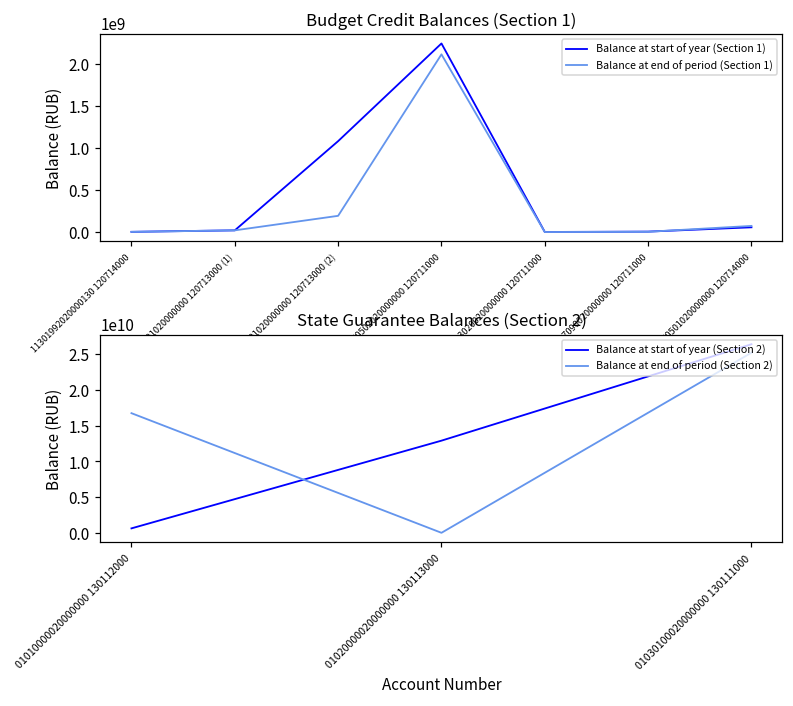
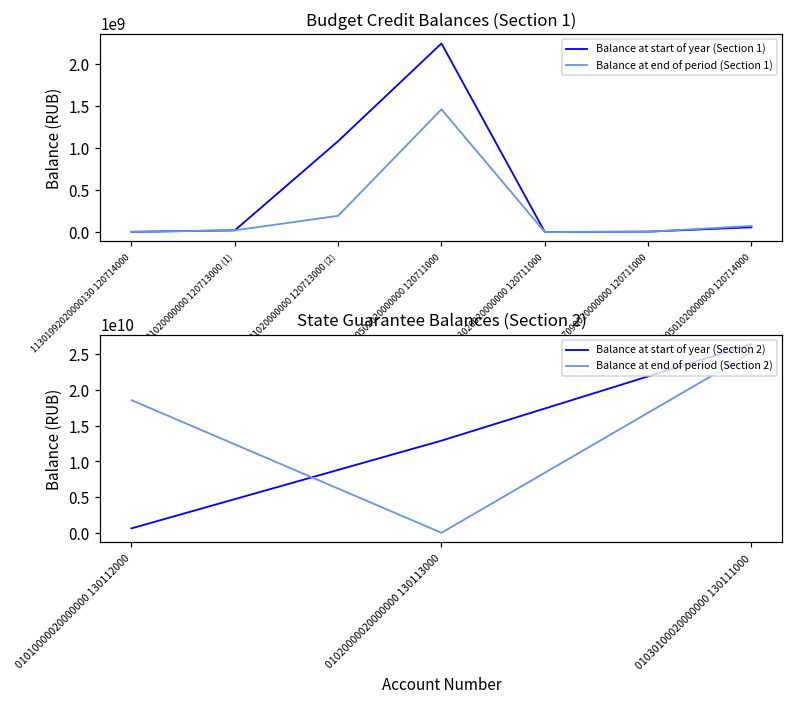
  {
    "Budget Credit Balances (Section 1)": {
      "Balance at start of year (Section 1)": {
        "01060501020000000 120713000 (2)": 1100000000,
        "01060502020000000 120711000": 2200000000
      },
      "Balance at end of period (Section 1)": {
        "01060501020000000 120713000 (2)": 200000000,
-       "01060502020000000 120711000": 2100000000
+       "01060502020000000 120711000": 1500000000
      }
    },
    "State Guarantee Balances (Section 2)": {
      "Balance at start of year (Section 2)": {
        "01010000020000000 130112000": 1000000000,
        "01020000020000000 130113000": 13000000000
      },
      "Balance at end of period (Section 2)": {
-       "01010000020000000 130112000": 17000000000,
+       "01010000020000000 130112000": 19000000000,
        "01020000020000000 130113000": 0
      }
    }
  }
